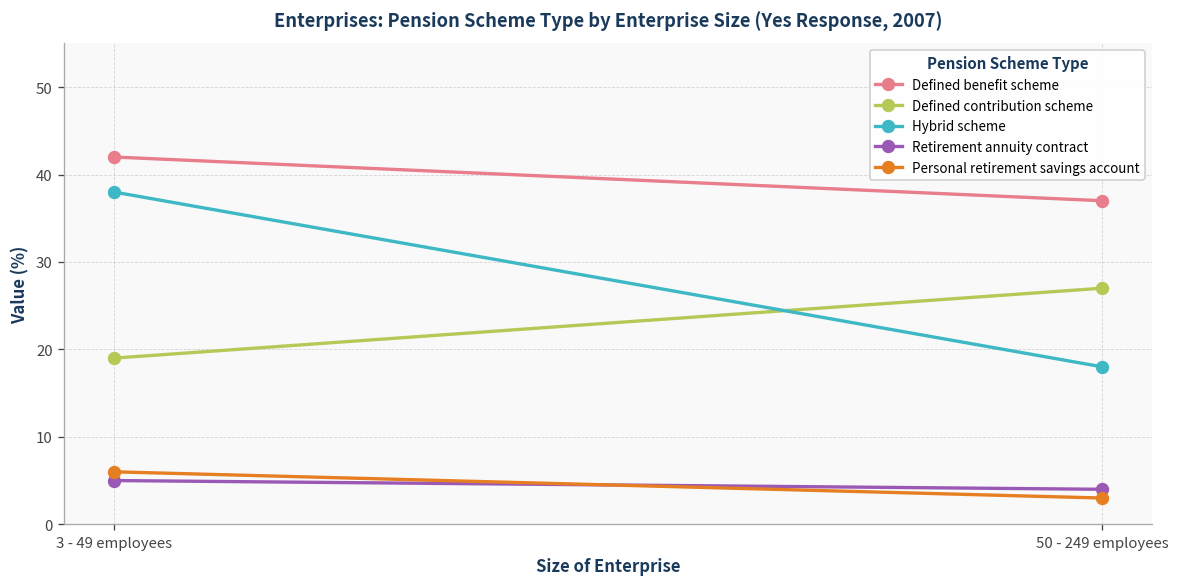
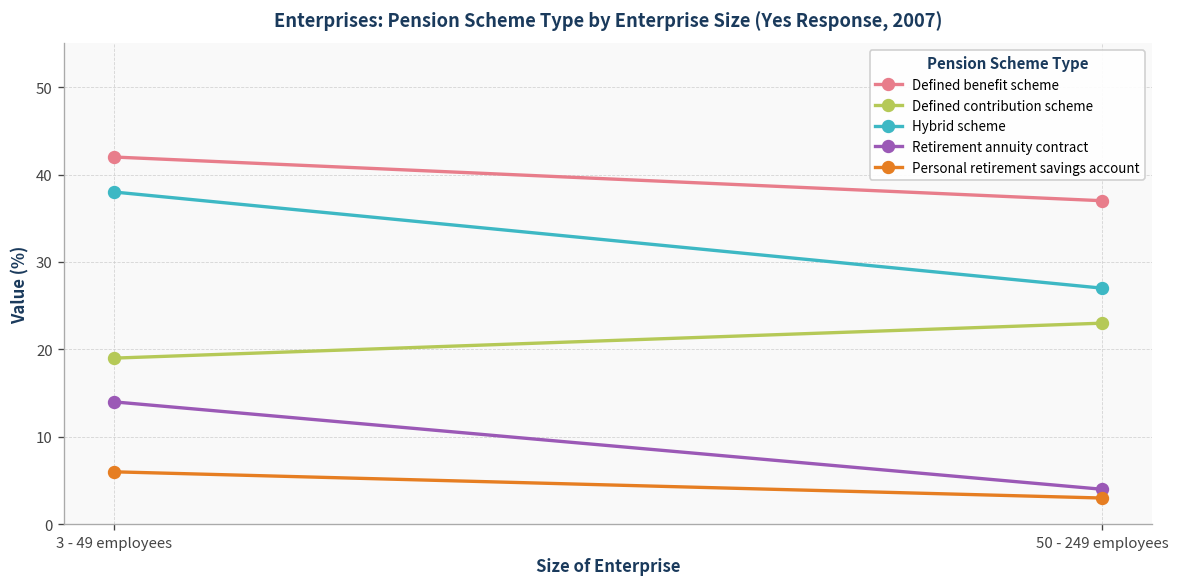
  {
    "Defined benefit scheme": {
      "3 - 49 employees": 42,
      "50 - 249 employees": 37
    },
    "Defined contribution scheme": {
      "3 - 49 employees": 19,
-     "50 - 249 employees": 27
+     "50 - 249 employees": 23
    },
    "Hybrid scheme": {
      "3 - 49 employees": 38,
-     "50 - 249 employees": 18
+     "50 - 249 employees": 27
    },
    "Retirement annuity contract": {
-     "3 - 49 employees": 5,
+     "3 - 49 employees": 14,
      "50 - 249 employees": 4
    },
    "Personal retirement savings account": {
      "3 - 49 employees": 6,
      "50 - 249 employees": 3
    }
  }
